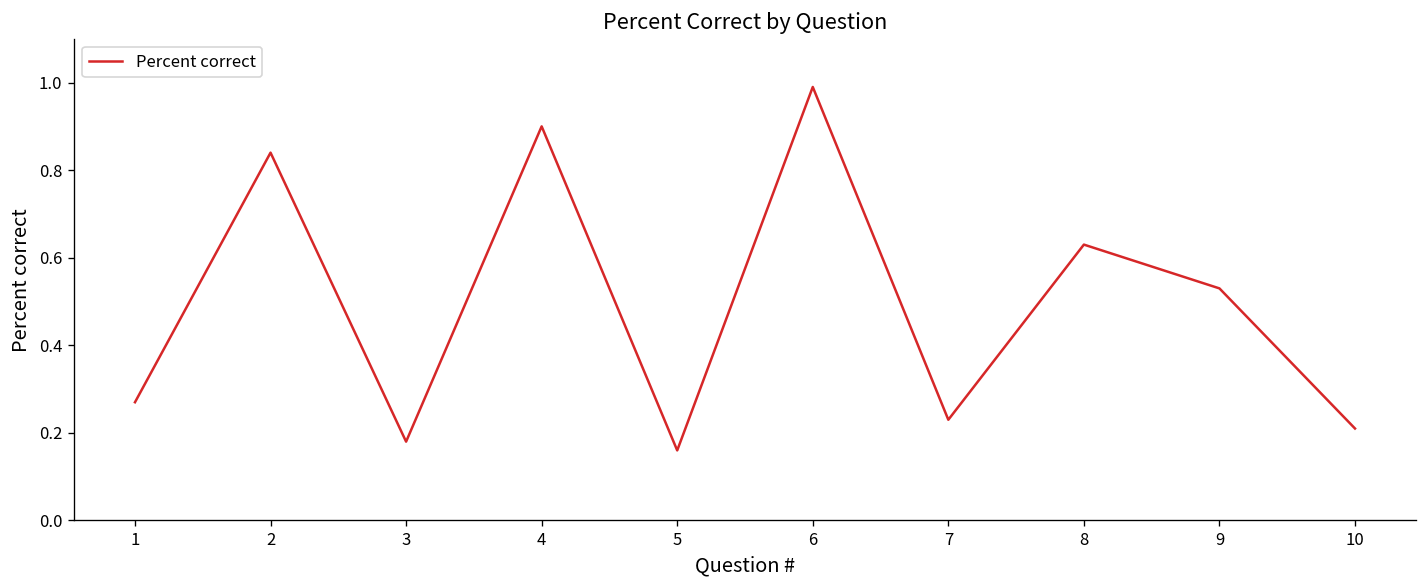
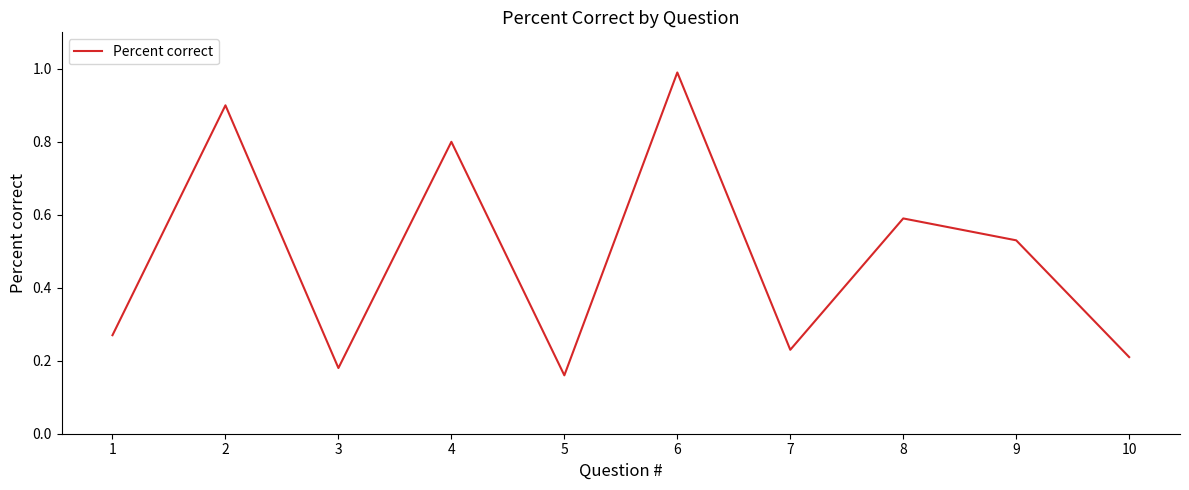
  {
    "1": 0.27,
-   "2": 0.84,
+   "2": 0.90,
    "3": 0.18,
-   "4": 0.9,
+   "4": 0.8,
    "5": 0.16,
    "6": 0.99,
    "7": 0.23,
-   "8": 0.63,
+   "8": 0.59,
    "9": 0.53,
    "10": 0.21
  }
